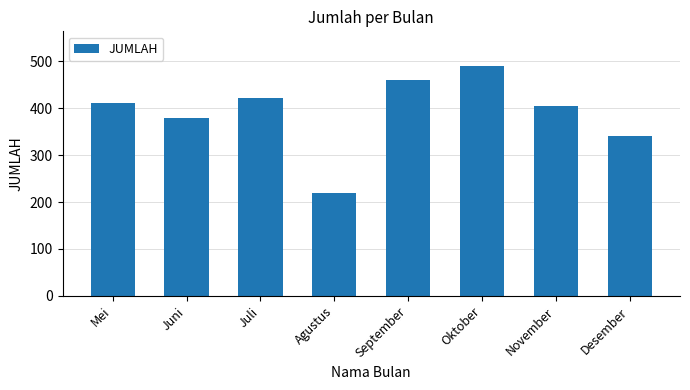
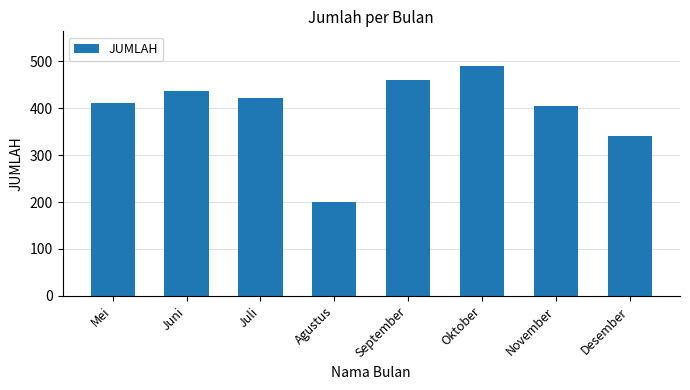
  {
    "Mei": 410,
-   "Juni": 380,
+   "Juni": 440,
    "Juli": 420,
-   "Agustus": 220,
+   "Agustus": 200,
    "September": 460,
    "Oktober": 490,
    "November": 400,
    "Desember": 340
  }
